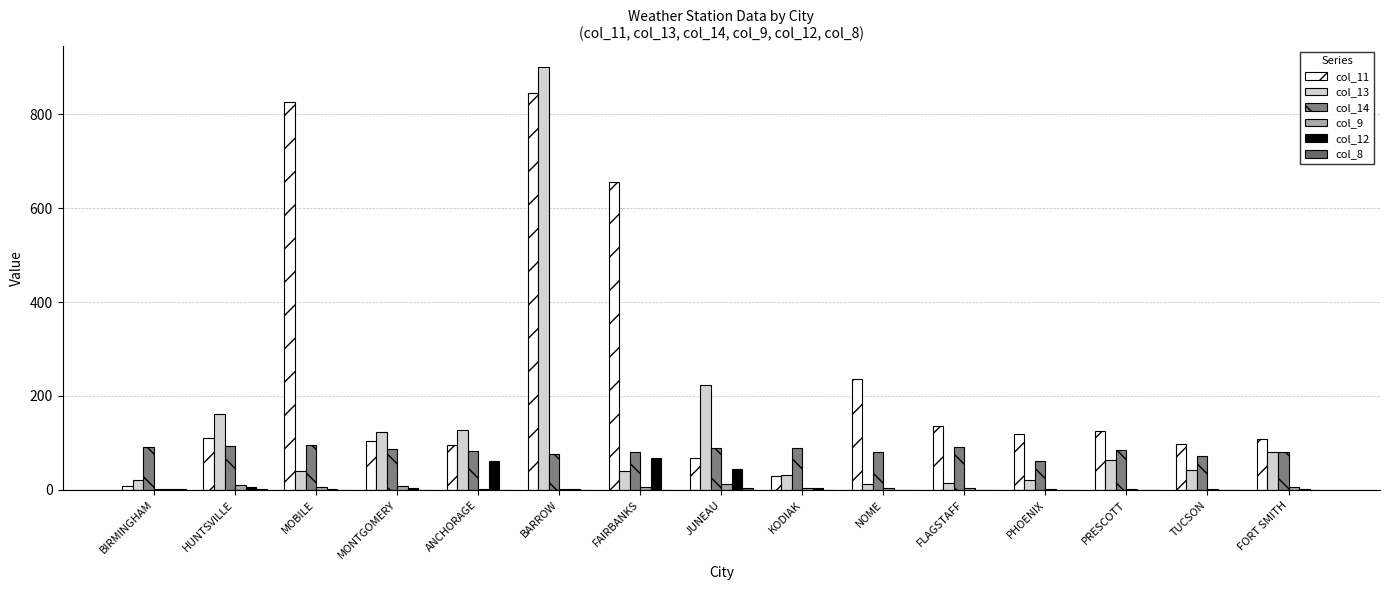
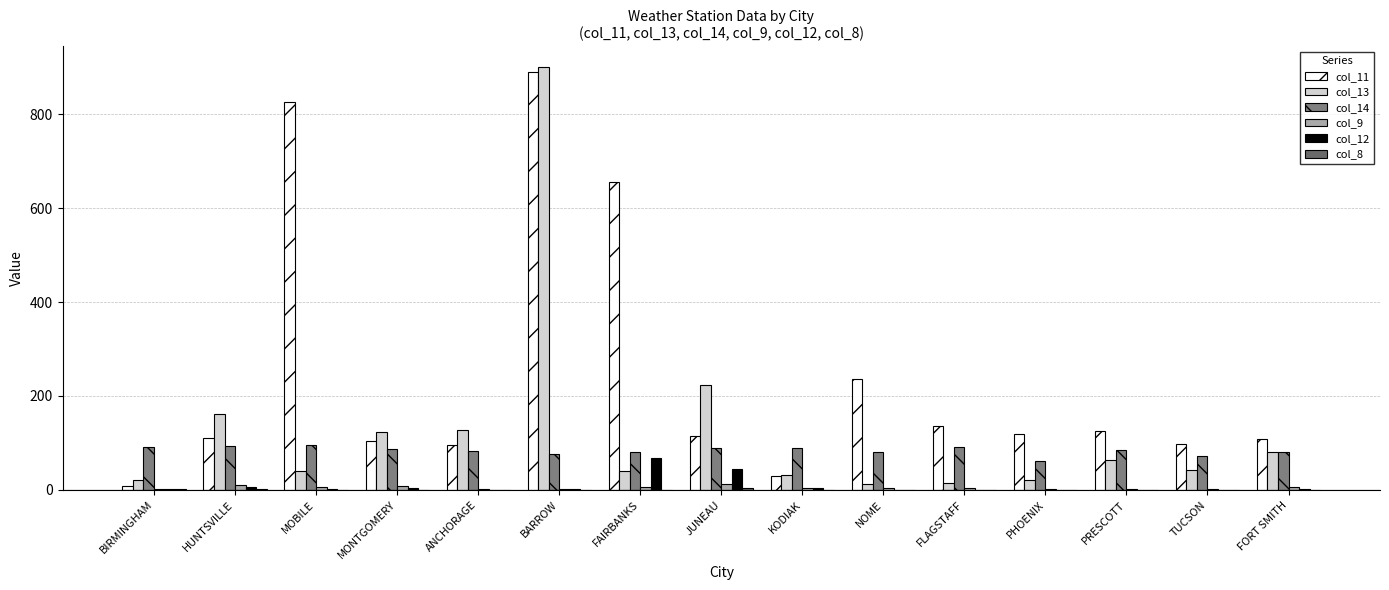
  {
    "col_11": {
      "BIRMINGHAM": 10,
      "HUNTSVILLE": 110,
      "MOBILE": 830,
      "MONTGOMERY": 100,
      "ANCHORAGE": 100,
-     "BARROW": 850,
+     "BARROW": 890,
      "FAIRBANKS": 660,
-     "JUNEAU": 70,
+     "JUNEAU": 110,
      "KODIAK": 30,
      "NOME": 240,
      "FLAGSTAFF": 140,
      "PHOENIX": 120,
      "PRESCOTT": 130,
      "TUCSON": 100,
      "FORT SMITH": 110
    },
    "col_13": {
      "BIRMINGHAM": 20,
      "HUNTSVILLE": 160,
      "MOBILE": 40,
      "MONTGOMERY": 120,
      "ANCHORAGE": 130,
      "BARROW": 900,
      "FAIRBANKS": 40,
      "JUNEAU": 220,
      "KODIAK": 30,
      "NOME": 10,
      "FLAGSTAFF": 20,
      "PHOENIX": 20,
      "PRESCOTT": 60,
      "TUCSON": 40,
      "FORT SMITH": 80
    },
    "col_9": {
      "HUNTSVILLE": 10,
      "MOBILE": 10,
      "MONTGOMERY": 10,
      "FAIRBANKS": 10,
      "JUNEAU": 10,
      "FORT SMITH": 10
    },
    "col_12": {
      "HUNTSVILLE": 10,
-     "ANCHORAGE": 60,
+     "ANCHORAGE": 0,
      "FAIRBANKS": 70,
      "JUNEAU": 40
    }
  }
